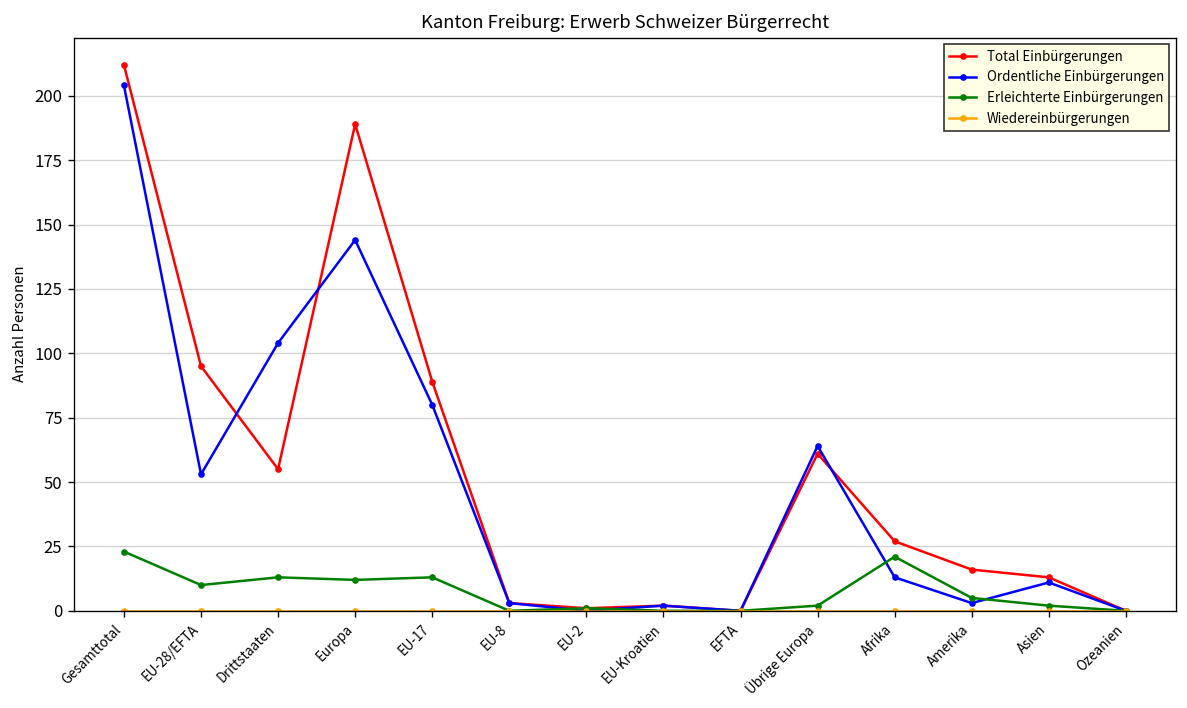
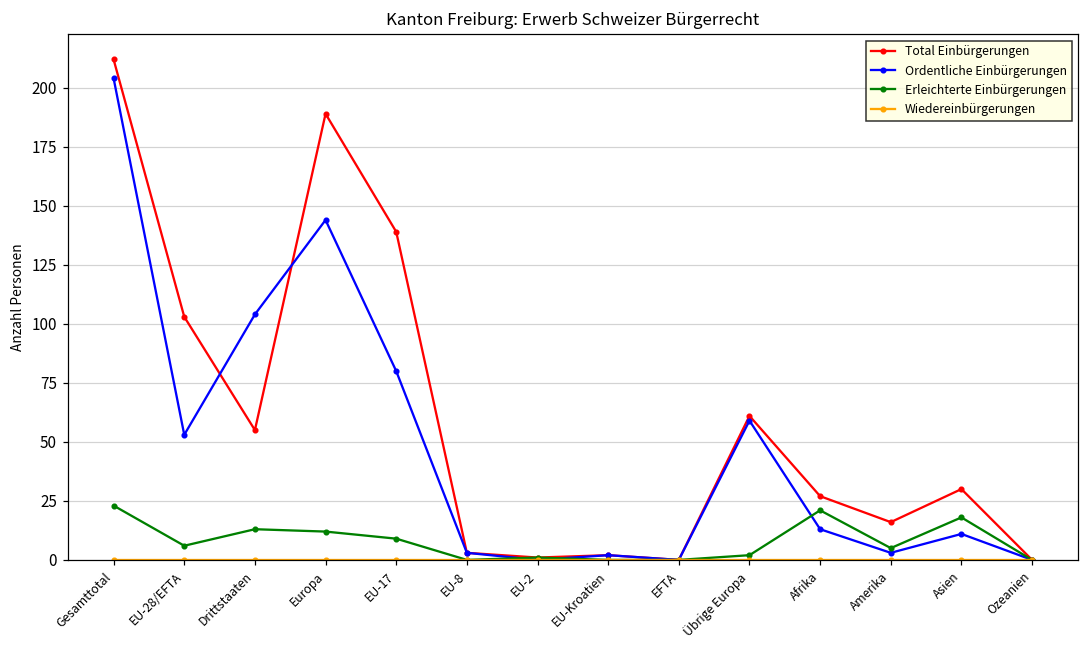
  {
    "Total Einbürgerungen": {
      "Gesamttotal": 212,
-     "EU-28/EFTA": 95,
+     "EU-28/EFTA": 103,
      "Drittstaaten": 55,
      "Europa": 189,
-     "EU-17": 89,
+     "EU-17": 139,
      "Übrige Europa": 61,
      "Afrika": 27,
      "Amerika": 16,
-     "Asien": 13
+     "Asien": 30
    },
    "Ordentliche Einbürgerungen": {
      "Gesamttotal": 204,
      "EU-28/EFTA": 53,
      "Drittstaaten": 104,
      "Europa": 144,
      "EU-17": 80,
-     "Übrige Europa": 64,
+     "Übrige Europa": 59,
      "Afrika": 13,
      "Amerika": 3,
      "Asien": 11
    },
    "Erleichterte Einbürgerungen": {
      "Gesamttotal": 23,
-     "EU-28/EFTA": 10,
+     "EU-28/EFTA": 6,
      "Drittstaaten": 13,
      "Europa": 12,
-     "EU-17": 13,
+     "EU-17": 9,
      "Übrige Europa": 2,
      "Afrika": 21,
      "Amerika": 5,
-     "Asien": 2
+     "Asien": 18
    },
    "Wiedereinbürgerungen": {
      "Gesamttotal": 0,
      "EU-28/EFTA": 0,
      "Drittstaaten": 0,
      "Europa": 0,
      "EU-17": 0,
      "Übrige Europa": 0,
      "Afrika": 0,
      "Amerika": 0,
      "Asien": 0
    }
  }
